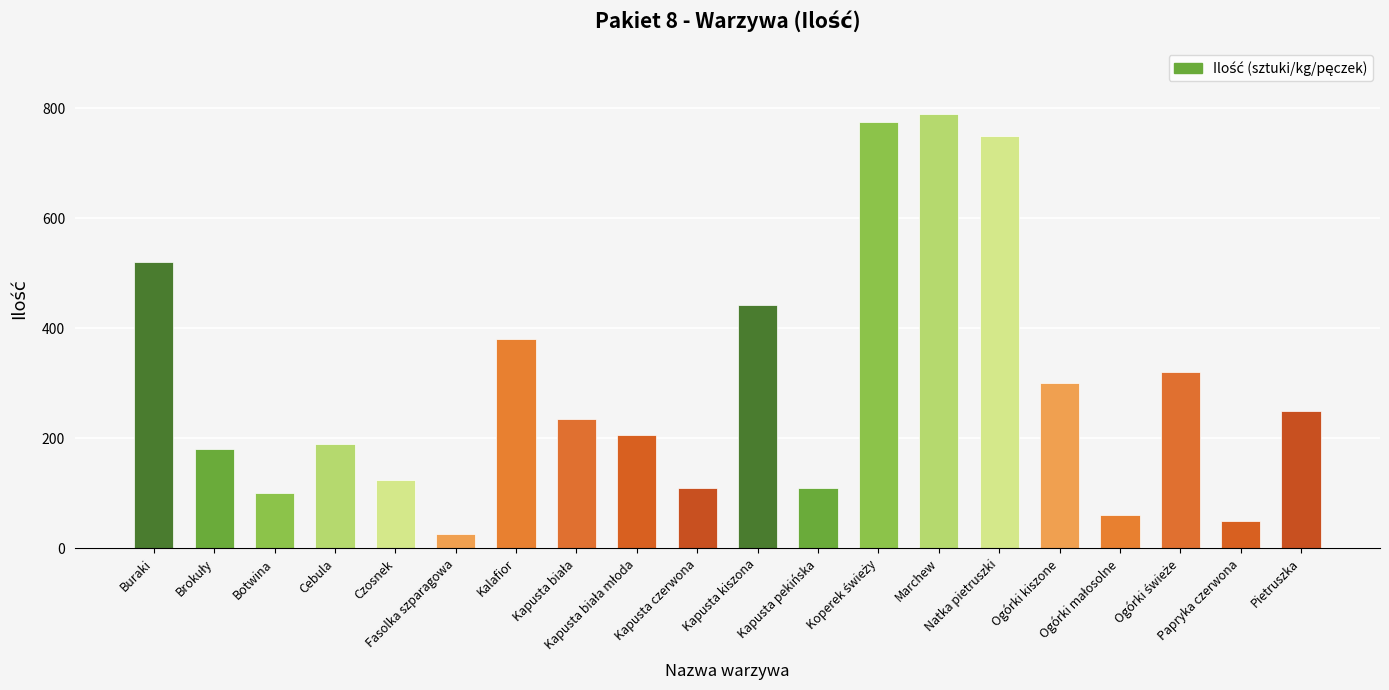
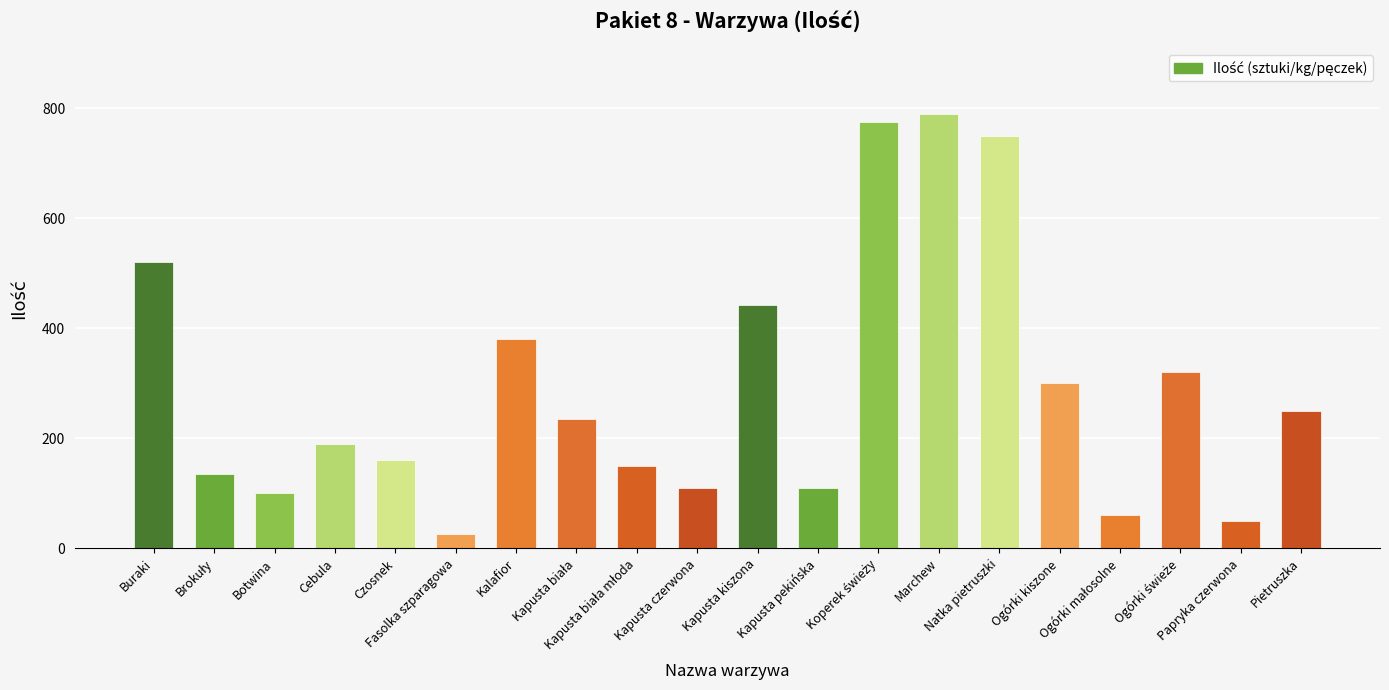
  {
    "Buraki": 520,
-   "Brokuły": 180,
+   "Brokuły": 140,
    "Botwina": 100,
    "Cebula": 190,
-   "Czosnek": 120,
+   "Czosnek": 160,
    "Fasolka szparagowa": 30,
    "Kalafior": 380,
    "Kapusta biała": 240,
-   "Kapusta biała młoda": 210,
+   "Kapusta biała młoda": 150,
    "Kapusta czerwona": 110,
    "Kapusta kiszona": 440,
    "Kapusta pekińska": 110,
    "Koperek świeży": 770,
    "Marchew": 790,
    "Natka pietruszki": 750,
    "Ogórki kiszone": 300,
    "Ogórki małosolne": 60,
    "Ogórki świeże": 320,
    "Papryka czerwona": 50,
    "Pietruszka": 250
  }
